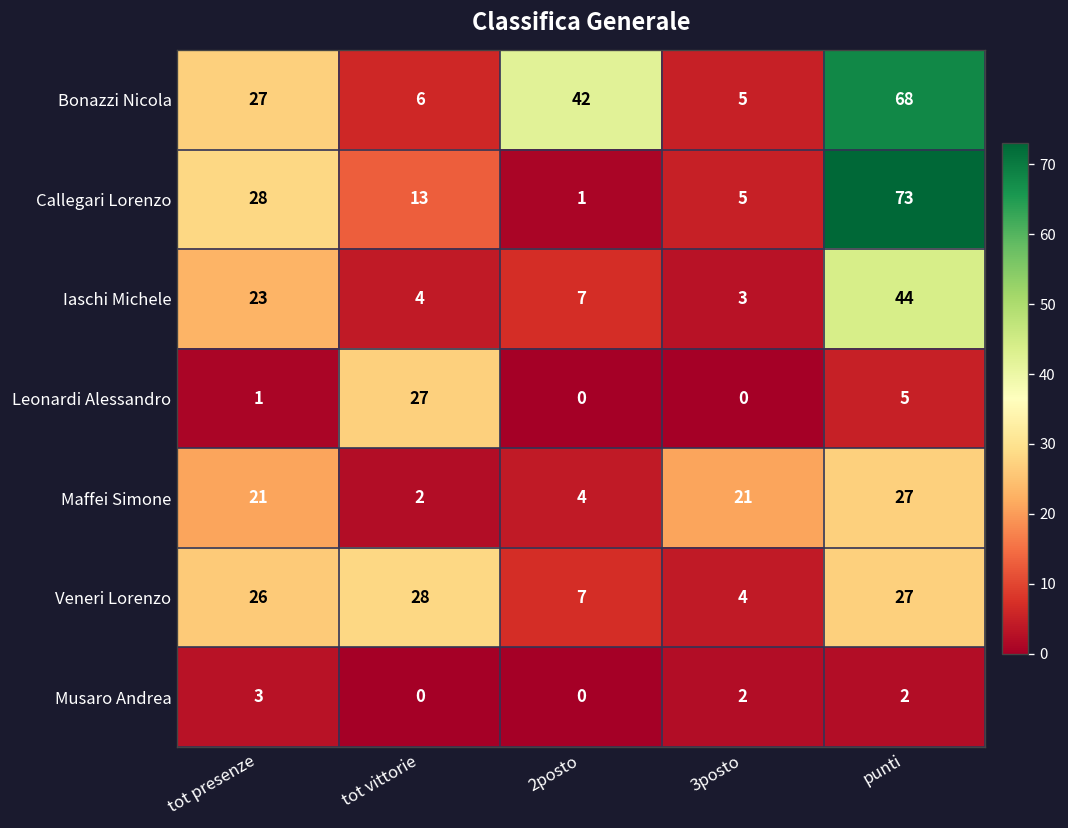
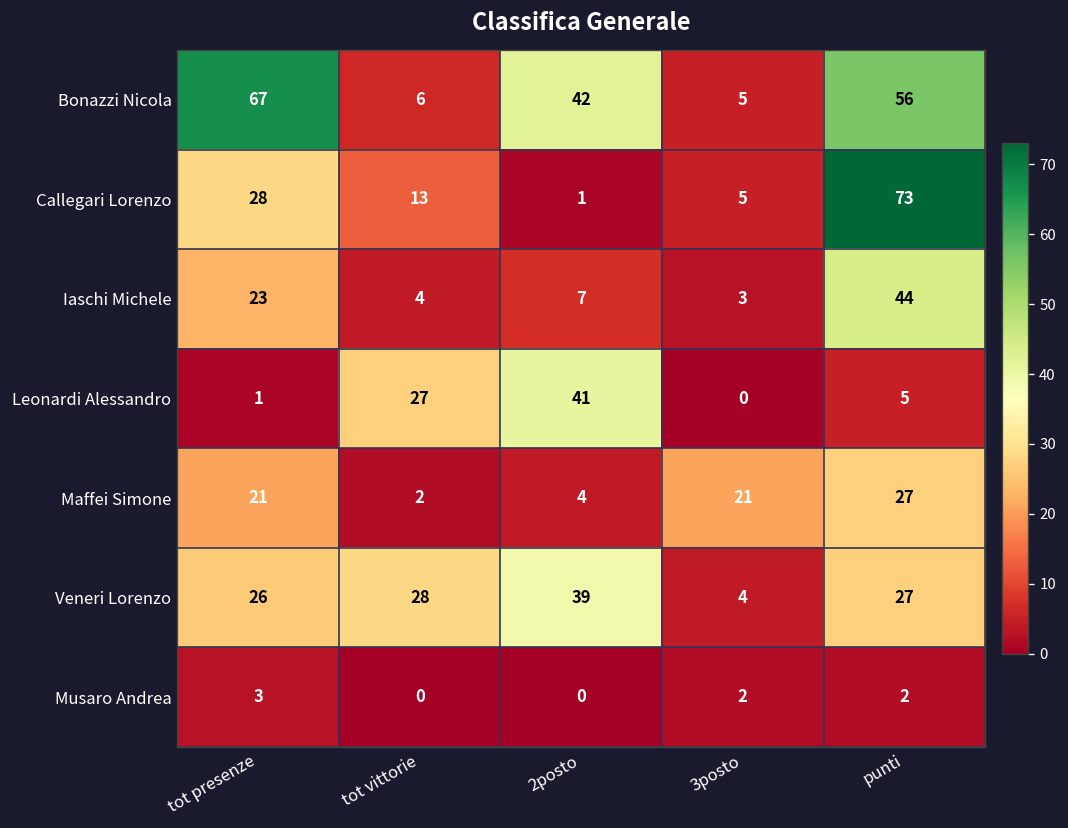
  {
    "Bonazzi Nicola": {
-     "tot presenze": 27,
+     "tot presenze": 67,
      "tot vittorie": 6,
      "2posto": 42,
      "3posto": 5,
-     "punti": 68
+     "punti": 56
    },
    "Callegari Lorenzo": {
      "tot presenze": 28,
      "tot vittorie": 13,
      "2posto": 1,
      "3posto": 5,
      "punti": 73
    },
    "Iaschi Michele": {
      "tot presenze": 23,
      "tot vittorie": 4,
      "2posto": 7,
      "3posto": 3,
      "punti": 44
    },
    "Leonardi Alessandro": {
      "tot presenze": 1,
      "tot vittorie": 27,
-     "2posto": 0,
+     "2posto": 41,
      "3posto": 0,
      "punti": 5
    },
    "Maffei Simone": {
      "tot presenze": 21,
      "tot vittorie": 2,
      "2posto": 4,
      "3posto": 21,
      "punti": 27
    },
    "Veneri Lorenzo": {
      "tot presenze": 26,
      "tot vittorie": 28,
-     "2posto": 7,
+     "2posto": 39,
      "3posto": 4,
      "punti": 27
    },
    "Musaro Andrea": {
      "tot presenze": 3,
      "tot vittorie": 0,
      "2posto": 0,
      "3posto": 2,
      "punti": 2
    }
  }
